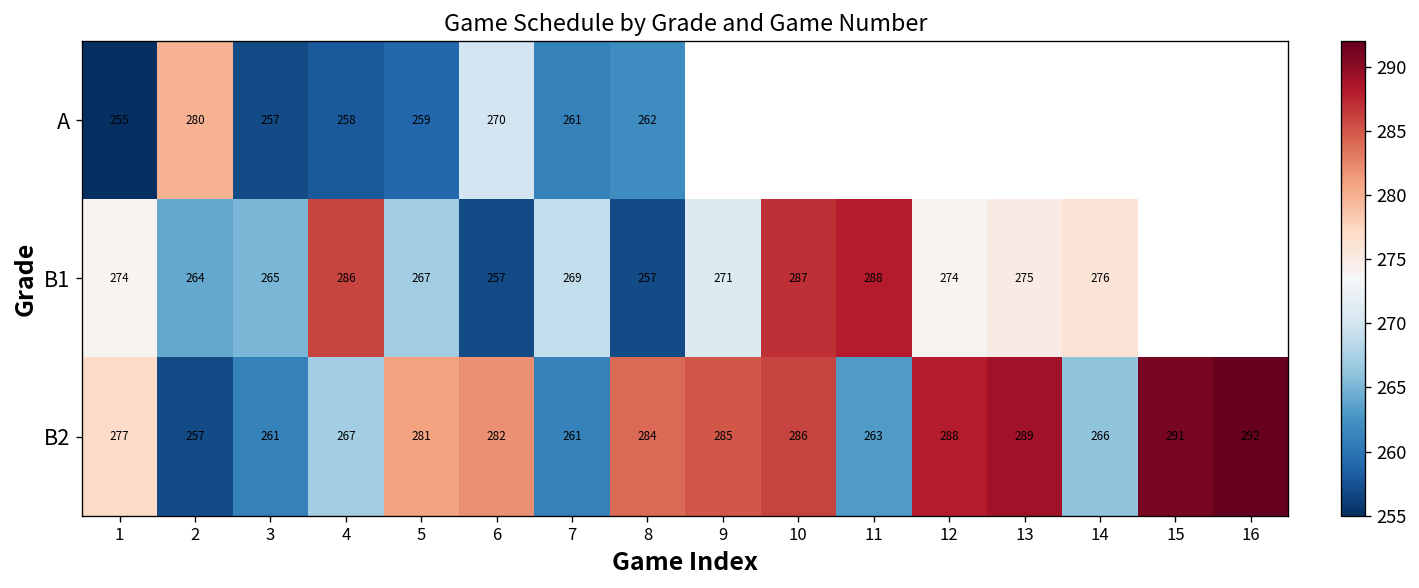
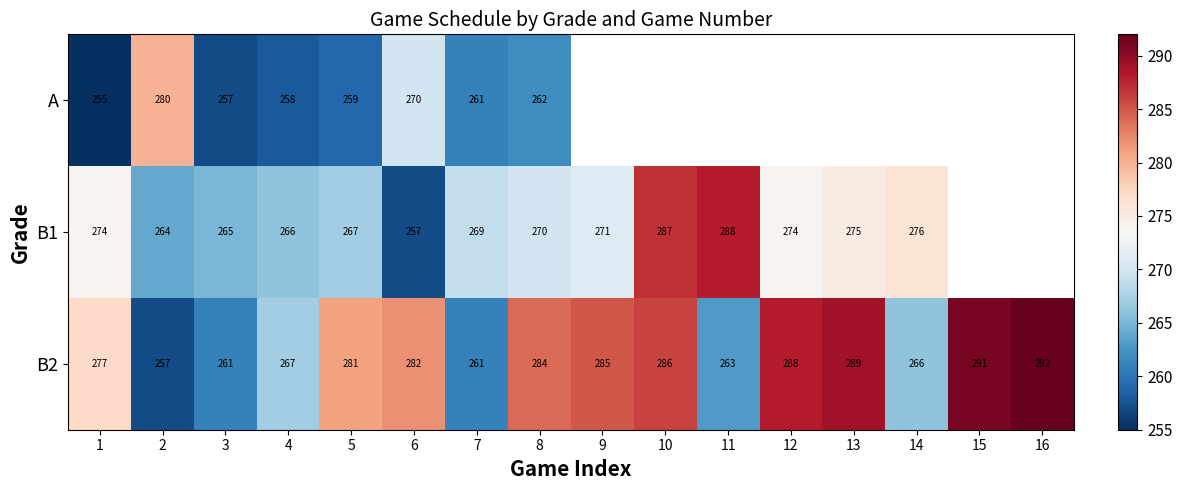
  {
    "A": {
      "1": 255,
      "2": 280,
      "3": 257,
      "4": 258,
      "5": 259,
      "6": 270,
      "7": 261,
      "8": 262
    },
    "B1": {
      "1": 274,
      "2": 264,
      "3": 265,
-     "4": 286,
+     "4": 266,
      "5": 267,
      "6": 257,
      "7": 269,
-     "8": 257,
+     "8": 270,
      "9": 271,
      "10": 287,
      "11": 288,
      "12": 274,
      "13": 275,
      "14": 276
    },
    "B2": {
      "1": 277,
      "2": 257,
      "3": 261,
      "4": 267,
      "5": 281,
      "6": 282,
      "7": 261,
      "8": 284,
      "9": 285,
      "10": 286,
      "11": 263,
      "12": 288,
      "13": 289,
      "14": 266,
      "15": 291,
      "16": 292
    }
  }
